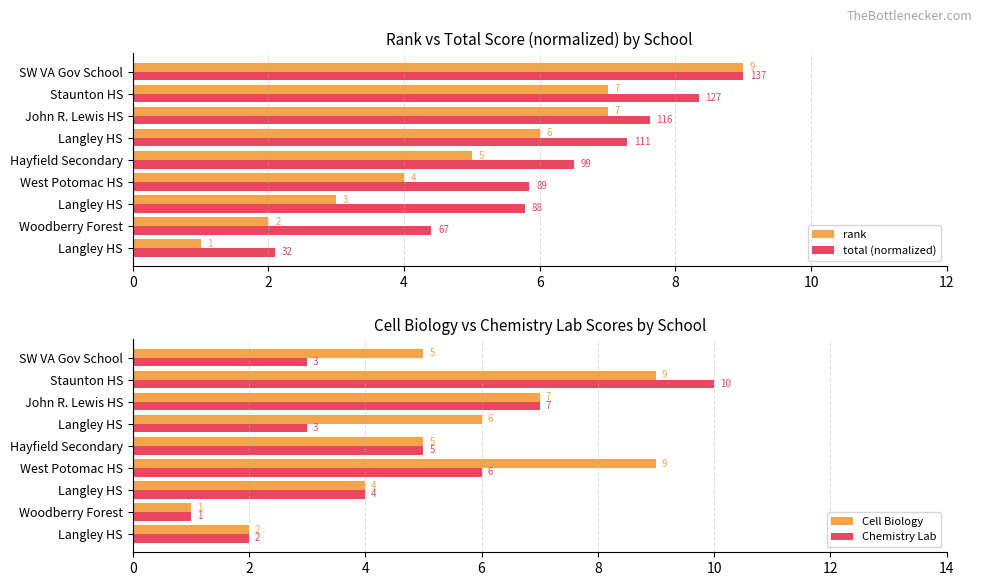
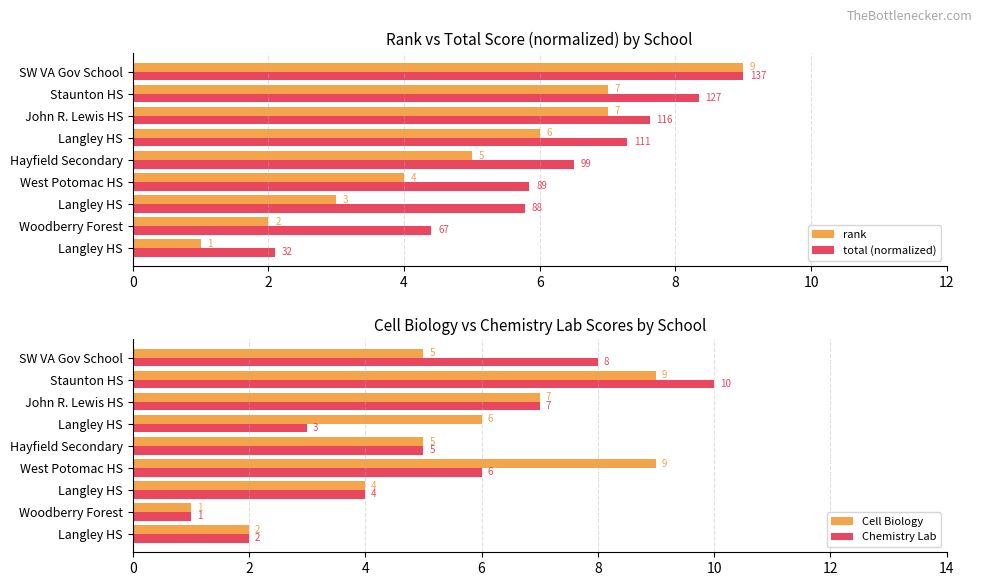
  {
    "Rank vs Total Score (normalized) by School": {
      "rank": {
        "SW VA Gov School": 9,
        "Staunton HS": 7,
        "John R. Lewis HS": 7,
        "Hayfield Secondary": 5,
        "West Potomac HS": 4,
        "Woodberry Forest": 2
      }
    },
    "Cell Biology vs Chemistry Lab Scores by School": {
      "Cell Biology": {
        "SW VA Gov School": 5,
        "Staunton HS": 9,
        "John R. Lewis HS": 7,
        "Hayfield Secondary": 5,
        "West Potomac HS": 9,
        "Woodberry Forest": 1
      },
      "Chemistry Lab": {
-       "SW VA Gov School": 3,
+       "SW VA Gov School": 8,
        "Staunton HS": 10,
        "John R. Lewis HS": 7,
        "Hayfield Secondary": 5,
        "West Potomac HS": 6,
        "Woodberry Forest": 1
      }
    }
  }
